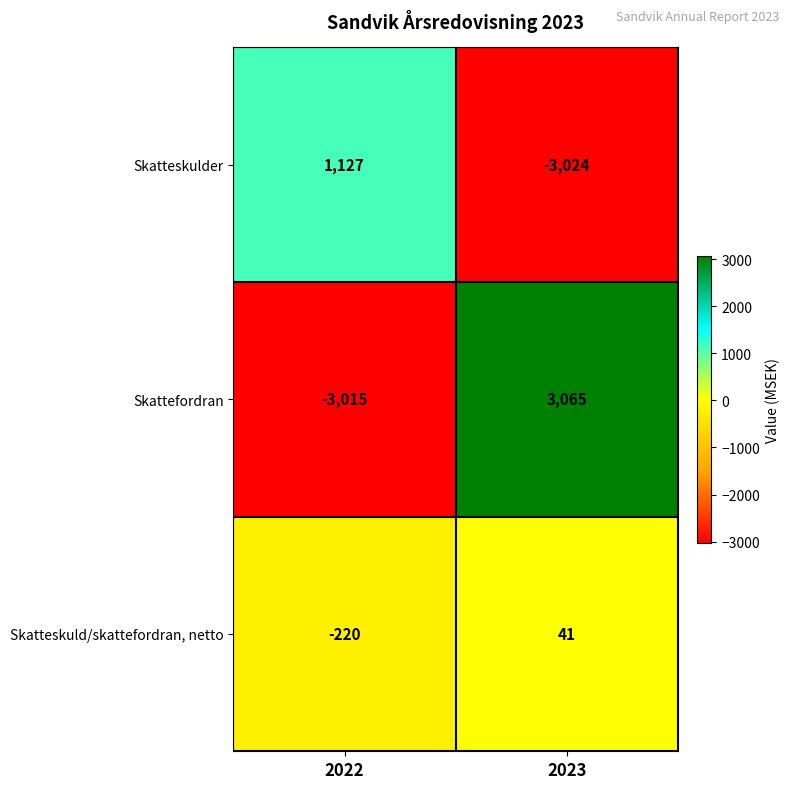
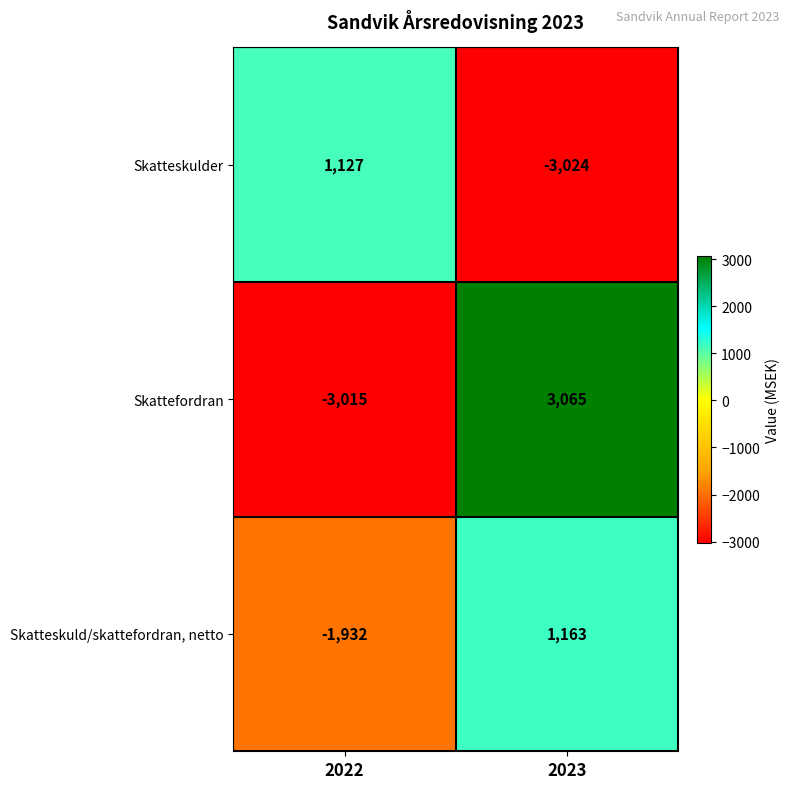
  {
    "Skatteskulder": {
      "2022": "1,127",
      "2023": "-3,024"
    },
    "Skattefordran": {
      "2022": "-3,015",
      "2023": "3,065"
    },
    "Skatteskuld/skattefordran, netto": {
-     "2022": "-220",
-     "2023": "41"
+     "2022": "-1,932",
+     "2023": "1,163"
    }
  }
